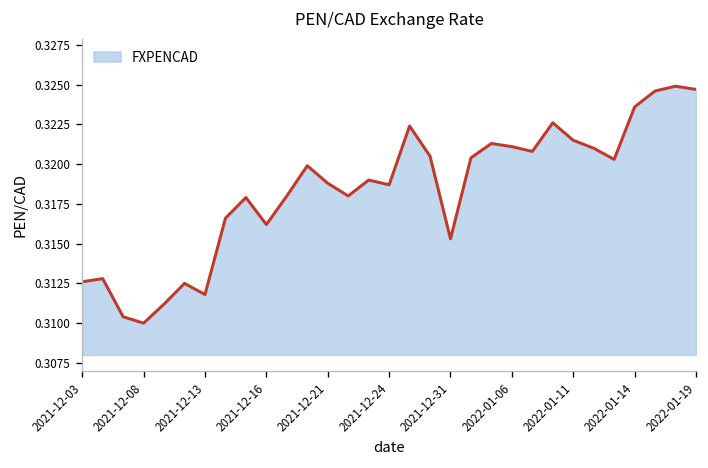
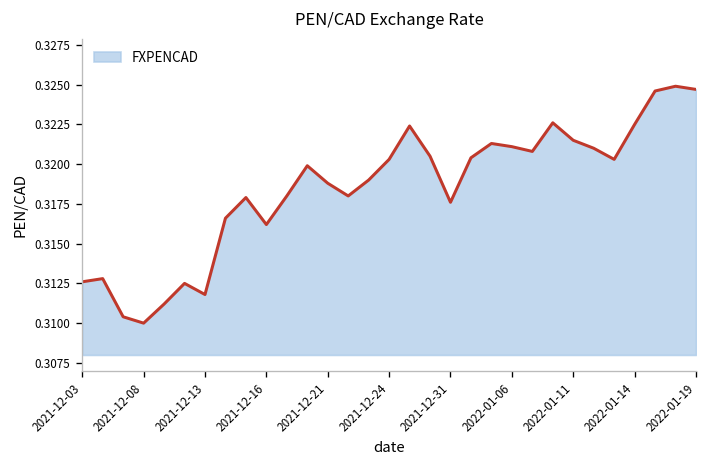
  {
    "2021-12-03": 0.3126,
    "2021-12-08": 0.3100,
    "2021-12-13": 0.3118,
    "2021-12-16": 0.3162,
    "2021-12-21": 0.3188,
-   "2021-12-24": 0.3187,
-   "2021-12-31": 0.3153,
+   "2021-12-24": 0.3203,
+   "2021-12-31": 0.3176,
    "2022-01-06": 0.3211,
    "2022-01-11": 0.3215,
-   "2022-01-14": 0.3236,
+   "2022-01-14": 0.3225,
    "2022-01-19": 0.3247
  }
